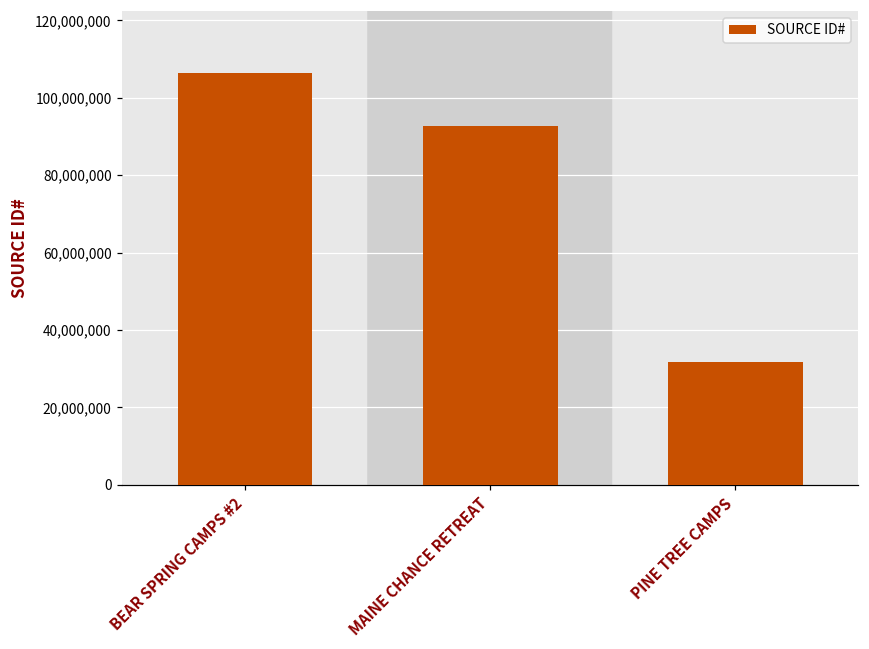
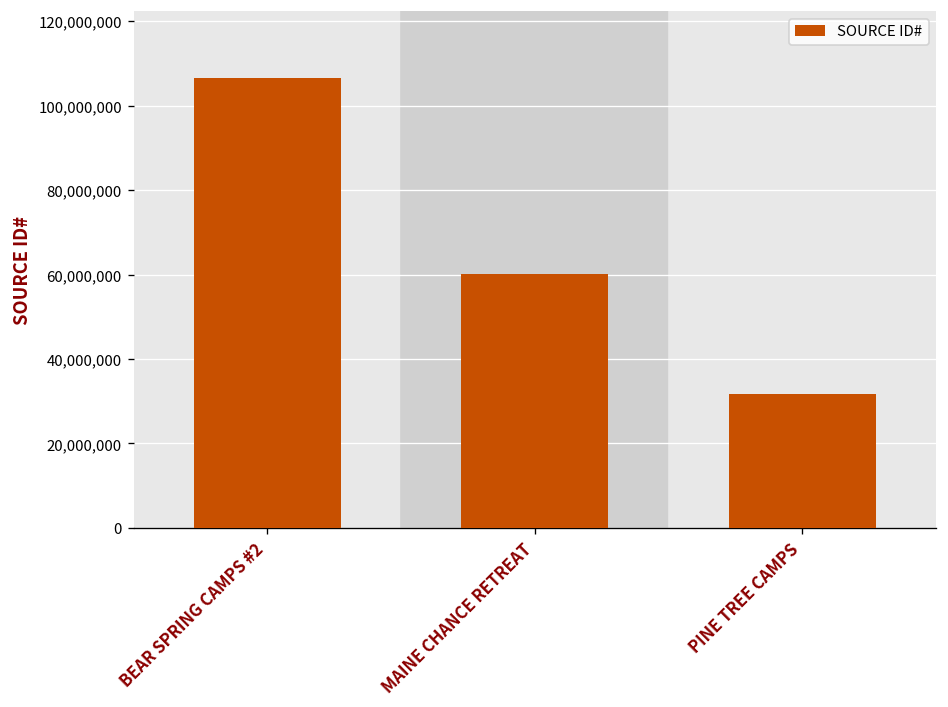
  {
    "BEAR SPRING CAMPS #2": "106,000,000",
-   "MAINE CHANCE RETREAT": "93,000,000",
+   "MAINE CHANCE RETREAT": "60,000,000",
    "PINE TREE CAMPS": "32,000,000"
  }
